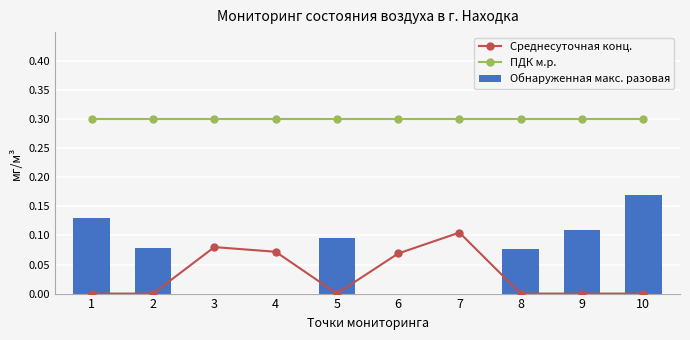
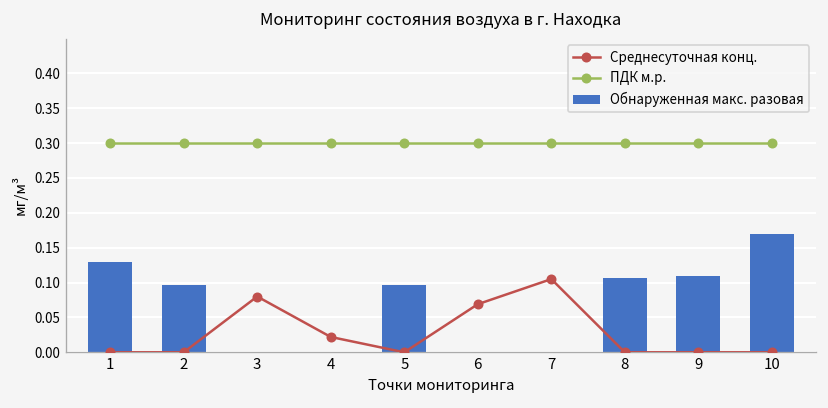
  {
    "Среднесуточная конц.": {
      "1": 0.00,
      "2": 0.00,
      "3": 0.08,
-     "4": 0.07,
+     "4": 0.02,
      "5": 0.00,
      "6": 0.07,
      "7": 0.11,
      "8": 0.00,
      "9": 0.00,
      "10": 0.00
    },
    "Обнаруженная макс. разовая": {
      "1": 0.13,
-     "2": 0.08,
+     "2": 0.10,
      "3": 0.00,
      "4": 0.00,
      "5": 0.10,
      "6": 0.00,
      "7": 0.00,
-     "8": 0.08,
+     "8": 0.11,
      "9": 0.11,
      "10": 0.17
    },
    "ПДК м.р.": {
      "1": 0.30,
      "2": 0.30,
      "3": 0.30,
      "4": 0.30,
      "5": 0.30,
      "6": 0.30,
      "7": 0.30,
      "8": 0.30,
      "9": 0.30,
      "10": 0.30
    }
  }
